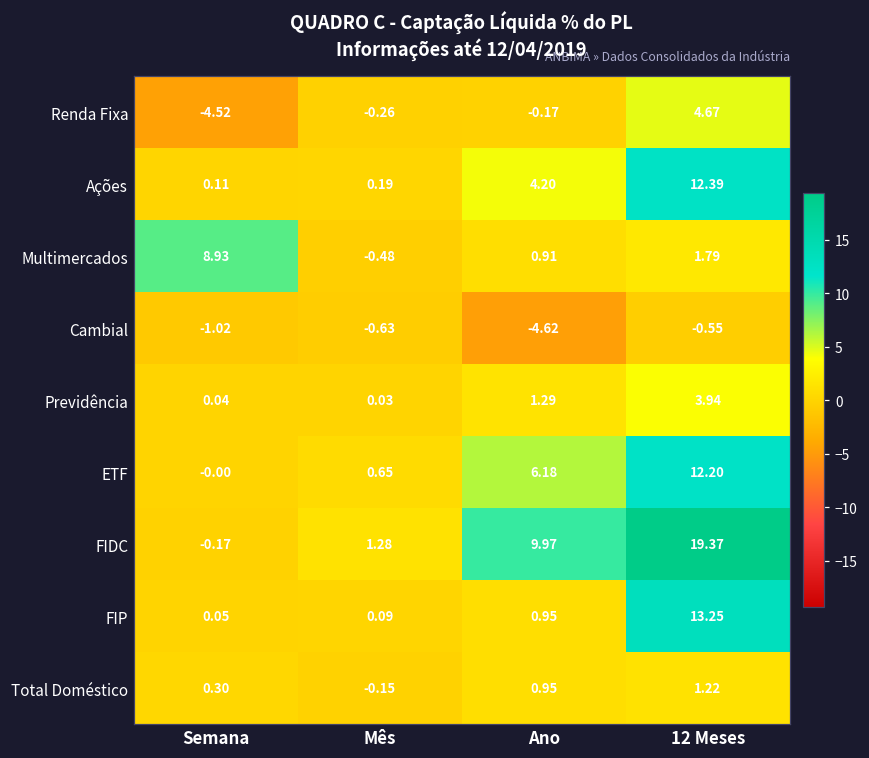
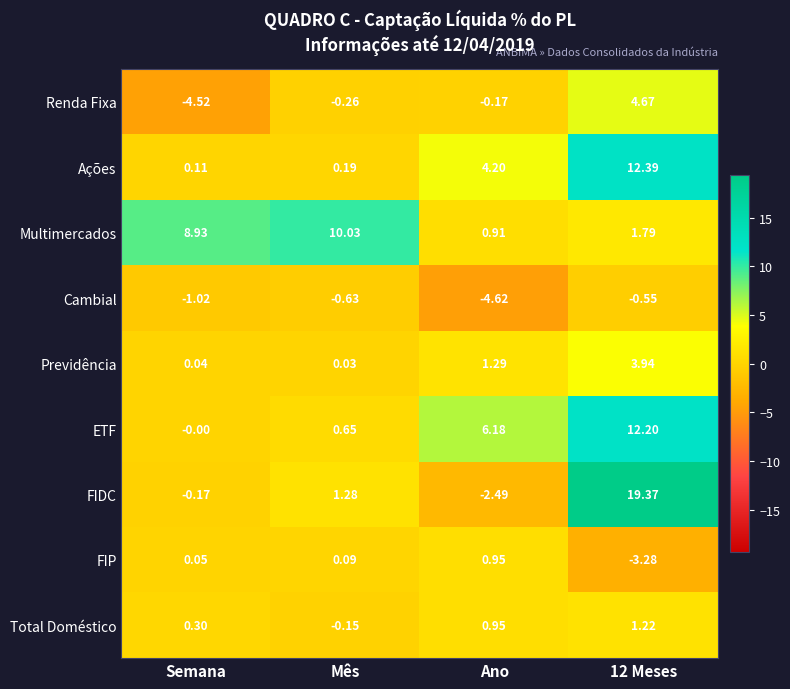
  {
    "Renda Fixa": {
      "Semana": -4.52,
      "Mês": -0.26,
      "Ano": -0.17,
      "12 Meses": 4.67
    },
    "Ações": {
      "Semana": 0.11,
      "Mês": 0.19,
      "Ano": 4.20,
      "12 Meses": 12.39
    },
    "Multimercados": {
      "Semana": 8.93,
-     "Mês": -0.48,
+     "Mês": 10.03,
      "Ano": 0.91,
      "12 Meses": 1.79
    },
    "Cambial": {
      "Semana": -1.02,
      "Mês": -0.63,
      "Ano": -4.62,
      "12 Meses": -0.55
    },
    "Previdência": {
      "Semana": 0.04,
      "Mês": 0.03,
      "Ano": 1.29,
      "12 Meses": 3.94
    },
    "ETF": {
      "Semana": -0.00,
      "Mês": 0.65,
      "Ano": 6.18,
      "12 Meses": 12.20
    },
    "FIDC": {
      "Semana": -0.17,
      "Mês": 1.28,
-     "Ano": 9.97,
+     "Ano": -2.49,
      "12 Meses": 19.37
    },
    "FIP": {
      "Semana": 0.05,
      "Mês": 0.09,
      "Ano": 0.95,
-     "12 Meses": 13.25
+     "12 Meses": -3.28
    },
    "Total Doméstico": {
      "Semana": 0.30,
      "Mês": -0.15,
      "Ano": 0.95,
      "12 Meses": 1.22
    }
  }
